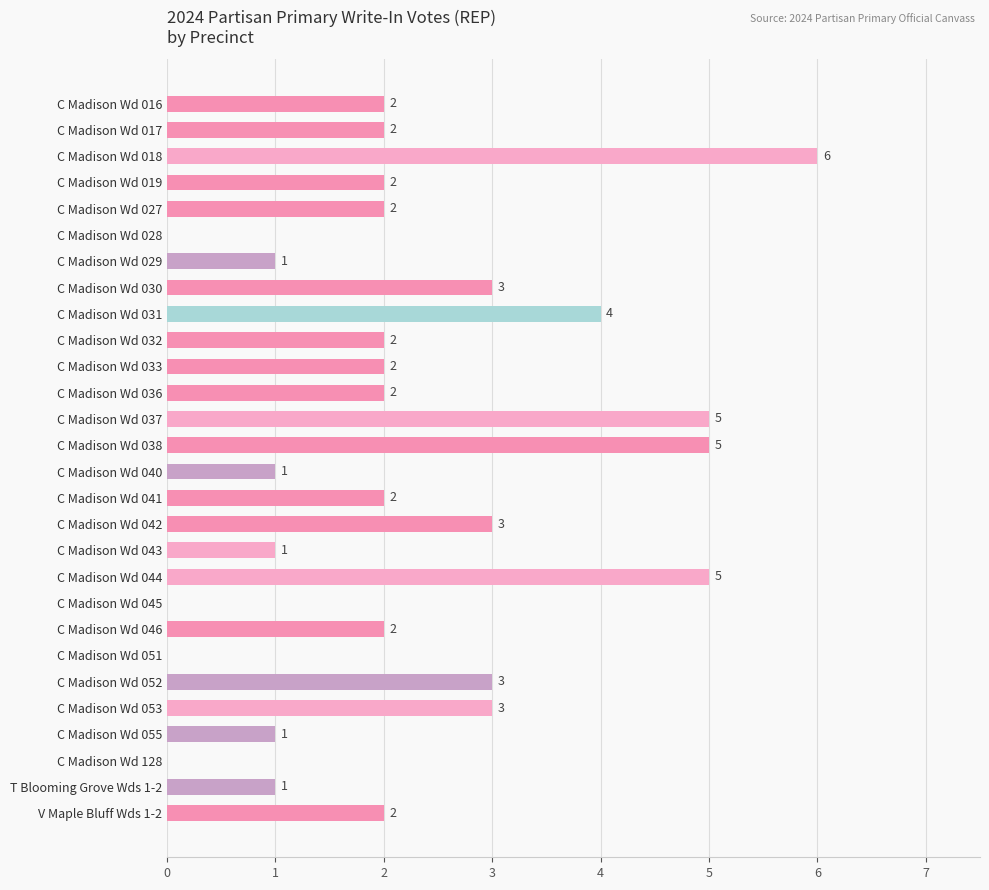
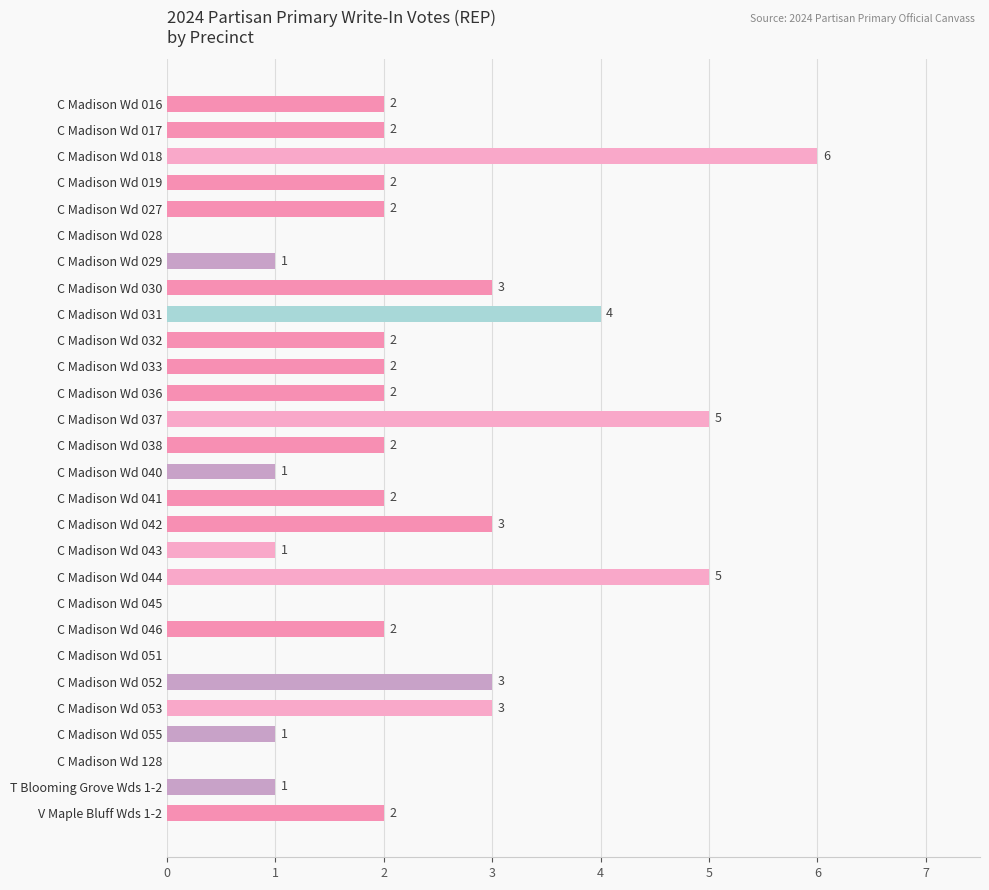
  {
    "C Madison Wd 016": 2,
    "C Madison Wd 017": 2,
    "C Madison Wd 018": 6,
    "C Madison Wd 019": 2,
    "C Madison Wd 027": 2,
    "C Madison Wd 029": 1,
    "C Madison Wd 030": 3,
    "C Madison Wd 031": 4,
    "C Madison Wd 032": 2,
    "C Madison Wd 033": 2,
    "C Madison Wd 036": 2,
    "C Madison Wd 037": 5,
-   "C Madison Wd 038": 5,
+   "C Madison Wd 038": 2,
    "C Madison Wd 040": 1,
    "C Madison Wd 041": 2,
    "C Madison Wd 042": 3,
    "C Madison Wd 043": 1,
    "C Madison Wd 044": 5,
    "C Madison Wd 046": 2,
    "C Madison Wd 052": 3,
    "C Madison Wd 053": 3,
    "C Madison Wd 055": 1,
    "T Blooming Grove Wds 1-2": 1,
    "V Maple Bluff Wds 1-2": 2
  }
